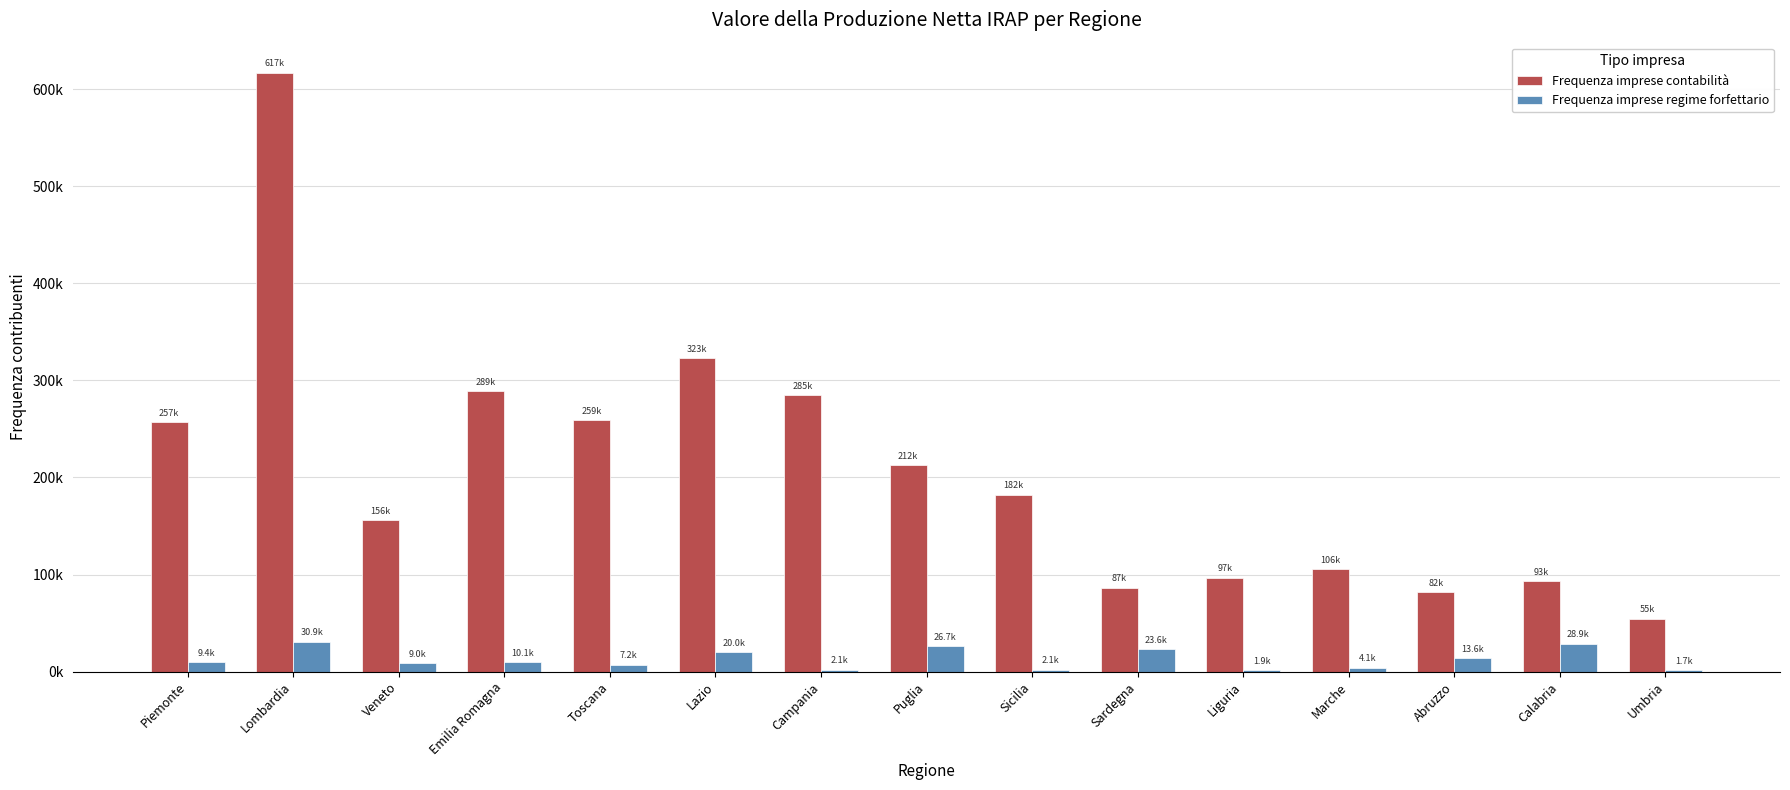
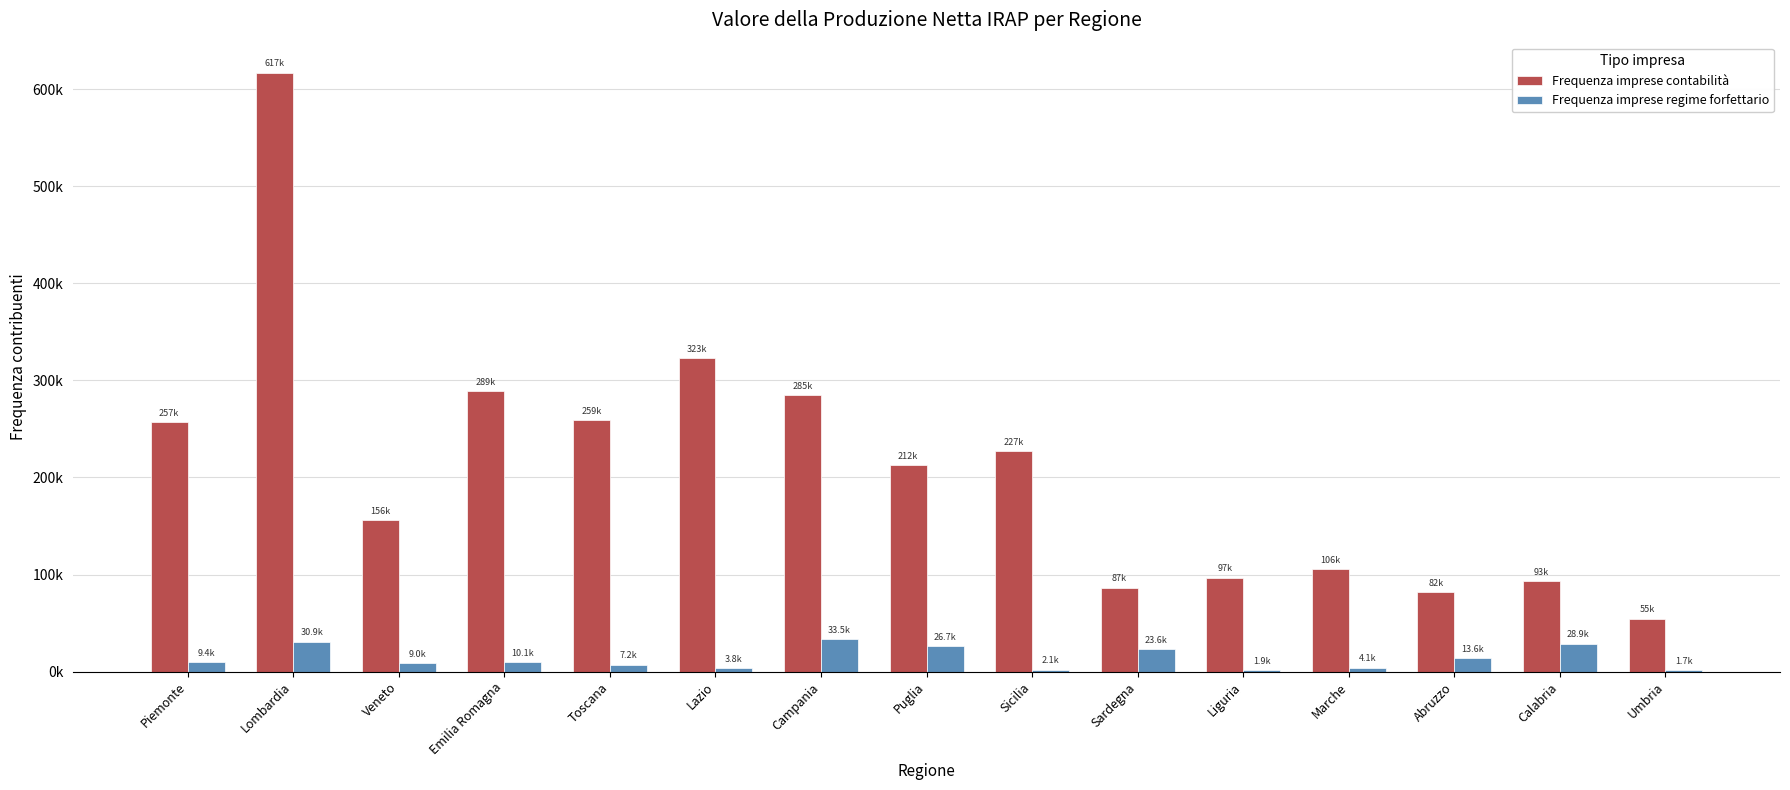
  {
    "Frequenza imprese contabilità": {
      "Piemonte": "257k",
      "Lombardia": "617k",
      "Veneto": "156k",
      "Emilia Romagna": "289k",
      "Toscana": "259k",
      "Lazio": "323k",
      "Campania": "285k",
      "Puglia": "212k",
-     "Sicilia": "182k",
+     "Sicilia": "227k",
      "Sardegna": "87k",
      "Liguria": "97k",
      "Marche": "106k",
      "Abruzzo": "82k",
      "Calabria": "93k",
      "Umbria": "55k"
    },
    "Frequenza imprese regime forfettario": {
      "Piemonte": "9.4k",
      "Lombardia": "30.9k",
      "Veneto": "9.0k",
      "Emilia Romagna": "10.1k",
      "Toscana": "7.2k",
-     "Lazio": "20.0k",
-     "Campania": "2.1k",
+     "Lazio": "3.8k",
+     "Campania": "33.5k",
      "Puglia": "26.7k",
      "Sicilia": "2.1k",
      "Sardegna": "23.6k",
      "Liguria": "1.9k",
      "Marche": "4.1k",
      "Abruzzo": "13.6k",
      "Calabria": "28.9k",
      "Umbria": "1.7k"
    }
  }
